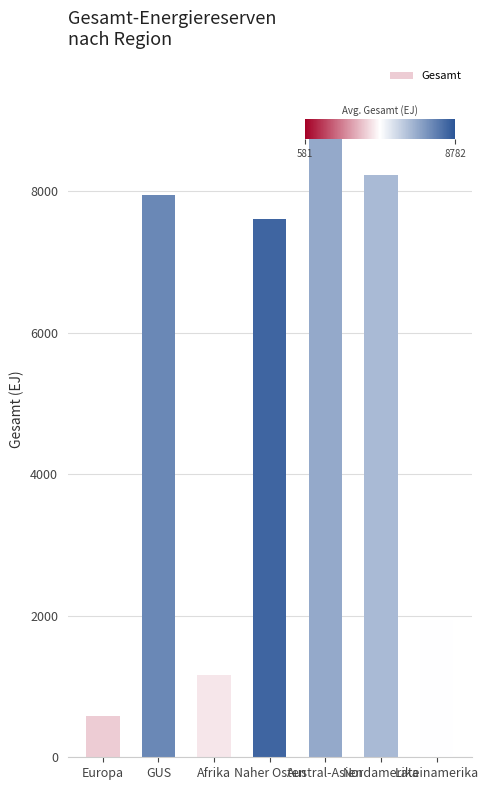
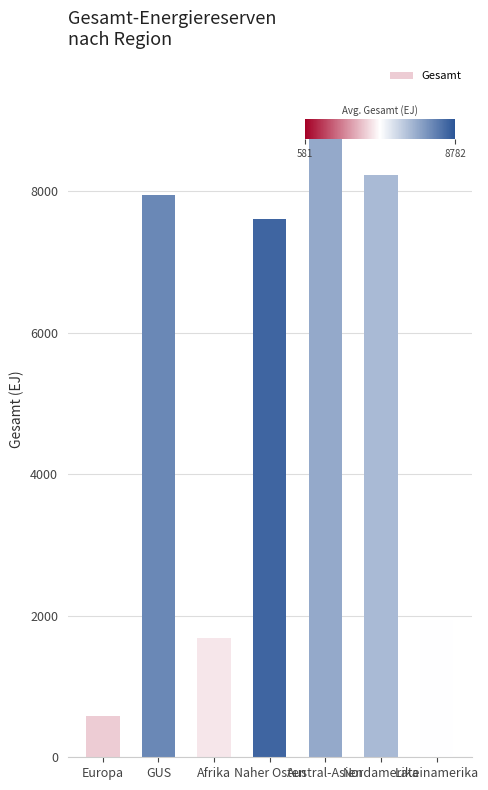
  {
    "Europa": 600,
    "GUS": 7900,
-   "Afrika": 1200
+   "Afrika": 1700
  }
